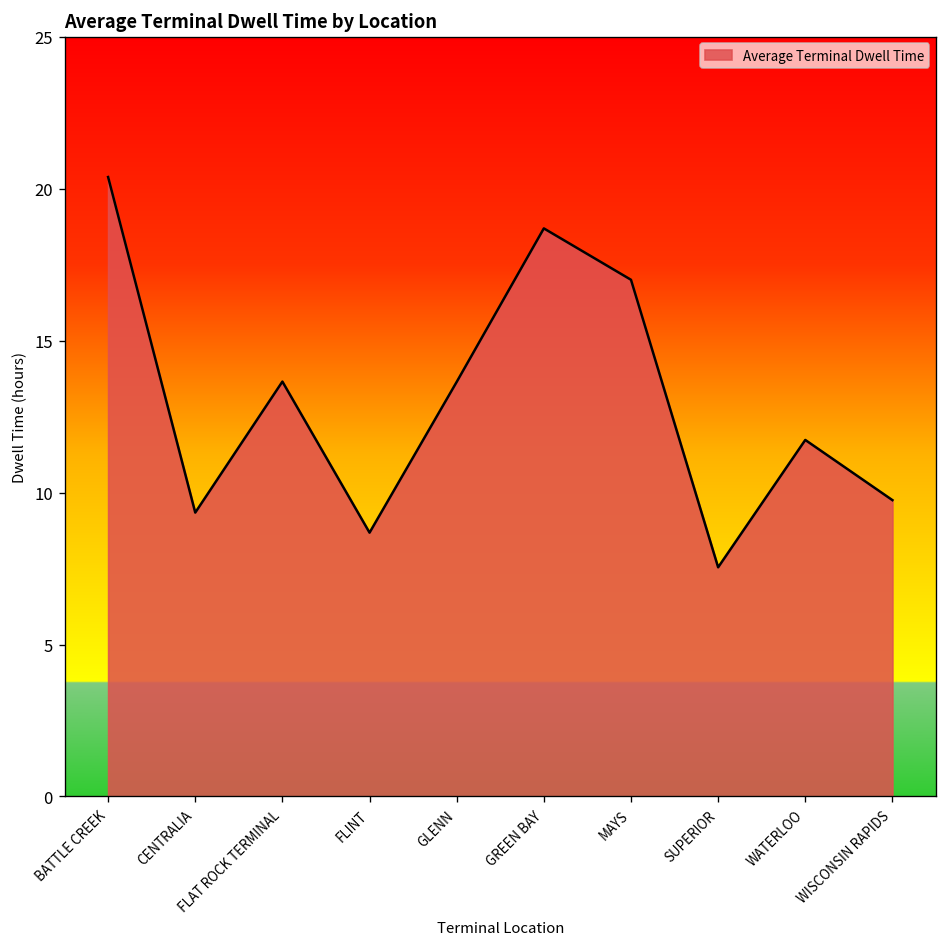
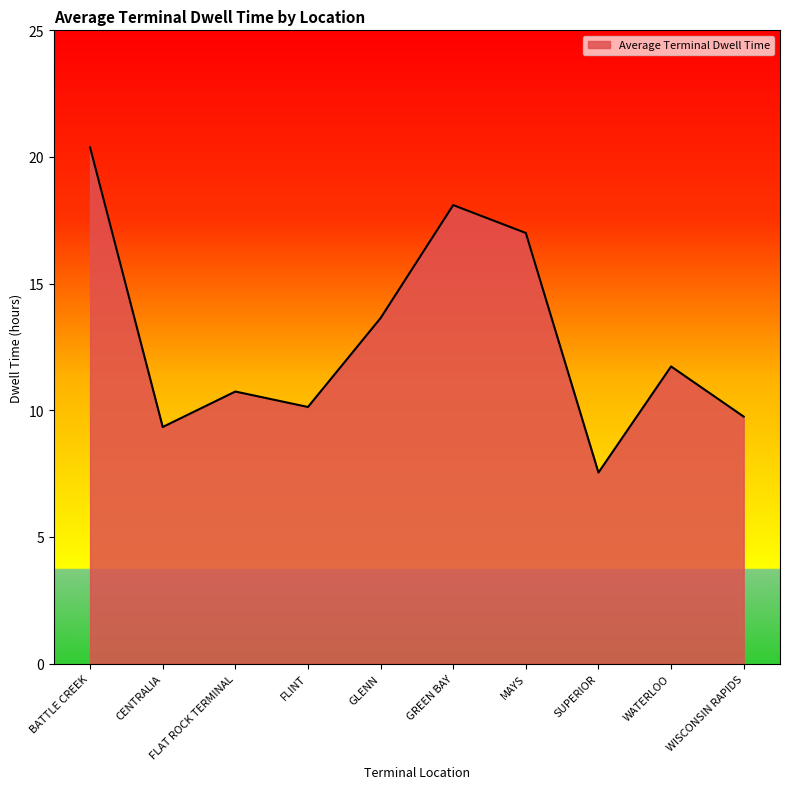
  {
    "BATTLE CREEK": 20.4,
    "CENTRALIA": 9.3,
-   "FLAT ROCK TERMINAL": 13.7,
-   "FLINT": 8.7,
+   "FLAT ROCK TERMINAL": 10.7,
+   "FLINT": 10.1,
    "GLENN": 13.6,
-   "GREEN BAY": 18.7,
+   "GREEN BAY": 18.1,
    "MAYS": 17.0,
    "SUPERIOR": 7.5,
    "WATERLOO": 11.7,
    "WISCONSIN RAPIDS": 9.8
  }
